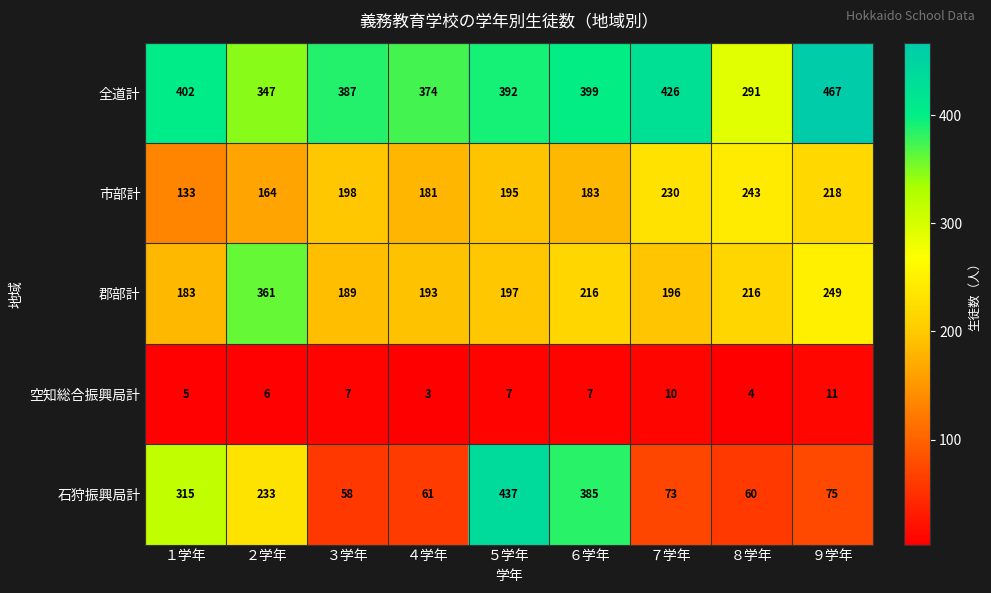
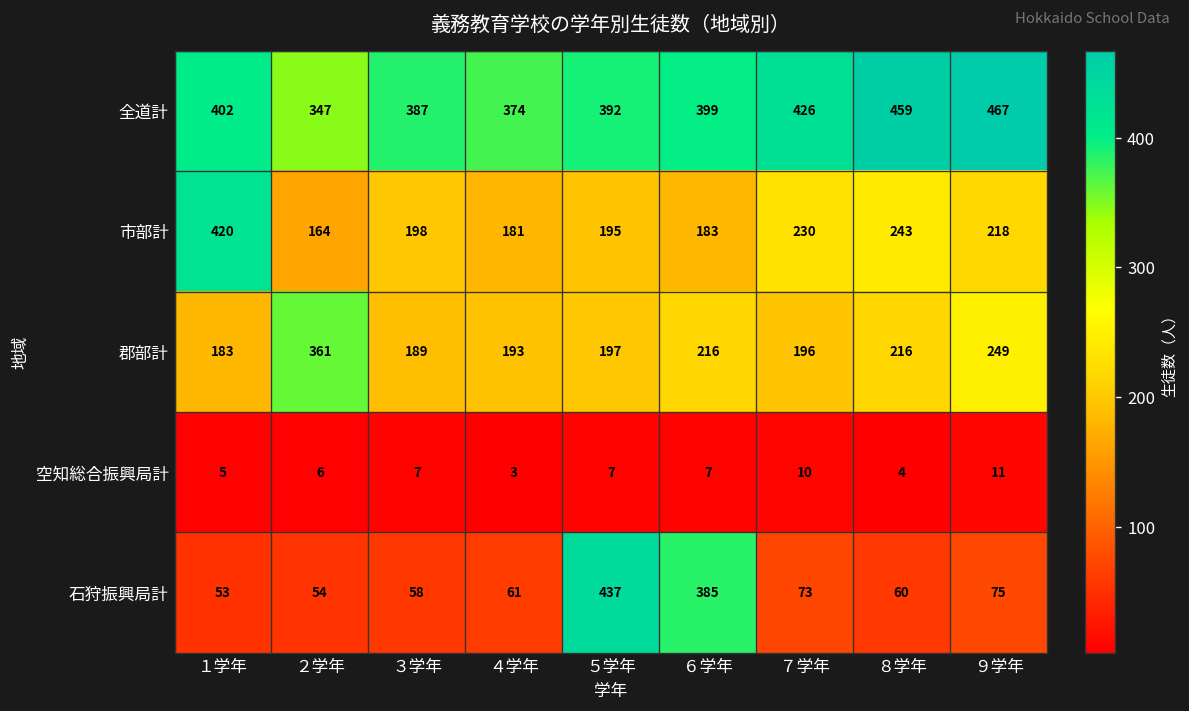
  {
    "全道計": {
      "１学年": 402,
      "２学年": 347,
      "３学年": 387,
      "４学年": 374,
      "５学年": 392,
      "６学年": 399,
      "７学年": 426,
-     "８学年": 291,
+     "８学年": 459,
      "９学年": 467
    },
    "市部計": {
-     "１学年": 133,
+     "１学年": 420,
      "２学年": 164,
      "３学年": 198,
      "４学年": 181,
      "５学年": 195,
      "６学年": 183,
      "７学年": 230,
      "８学年": 243,
      "９学年": 218
    },
    "郡部計": {
      "１学年": 183,
      "２学年": 361,
      "３学年": 189,
      "４学年": 193,
      "５学年": 197,
      "６学年": 216,
      "７学年": 196,
      "８学年": 216,
      "９学年": 249
    },
    "空知総合振興局計": {
      "１学年": 5,
      "２学年": 6,
      "３学年": 7,
      "４学年": 3,
      "５学年": 7,
      "６学年": 7,
      "７学年": 10,
      "８学年": 4,
      "９学年": 11
    },
    "石狩振興局計": {
-     "１学年": 315,
-     "２学年": 233,
+     "１学年": 53,
+     "２学年": 54,
      "３学年": 58,
      "４学年": 61,
      "５学年": 437,
      "６学年": 385,
      "７学年": 73,
      "８学年": 60,
      "９学年": 75
    }
  }
